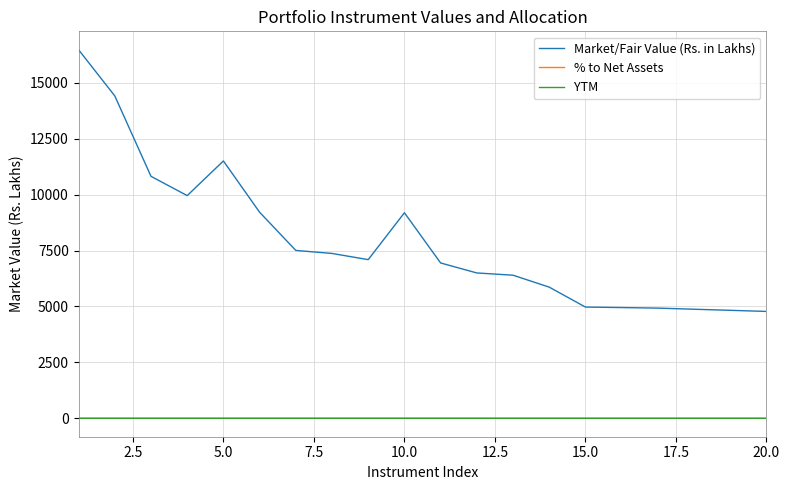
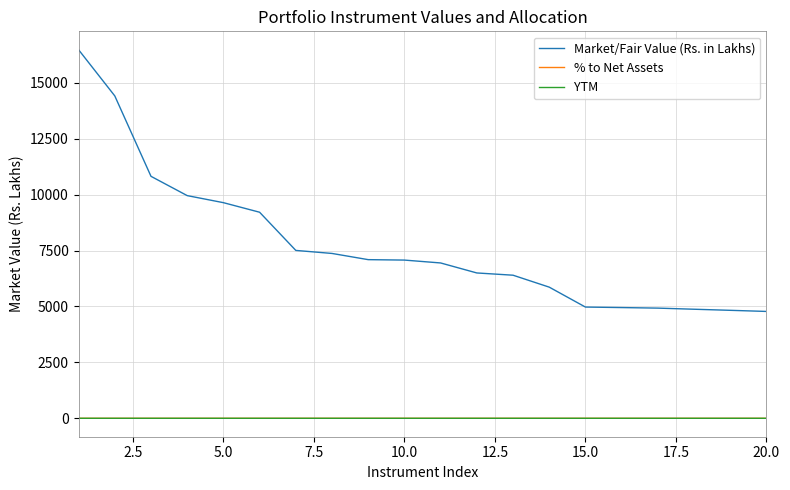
  {
    "Market/Fair Value (Rs. in Lakhs)": {
-     "5.0": 11500,
-     "10.0": 9200,
+     "5.0": 9600,
+     "10.0": 7100,
      "15.0": 5000,
      "20.0": 4800
    },
    "YTM": {
      "5.0": 0,
      "10.0": 0,
      "15.0": 0,
      "20.0": 0
    }
  }
